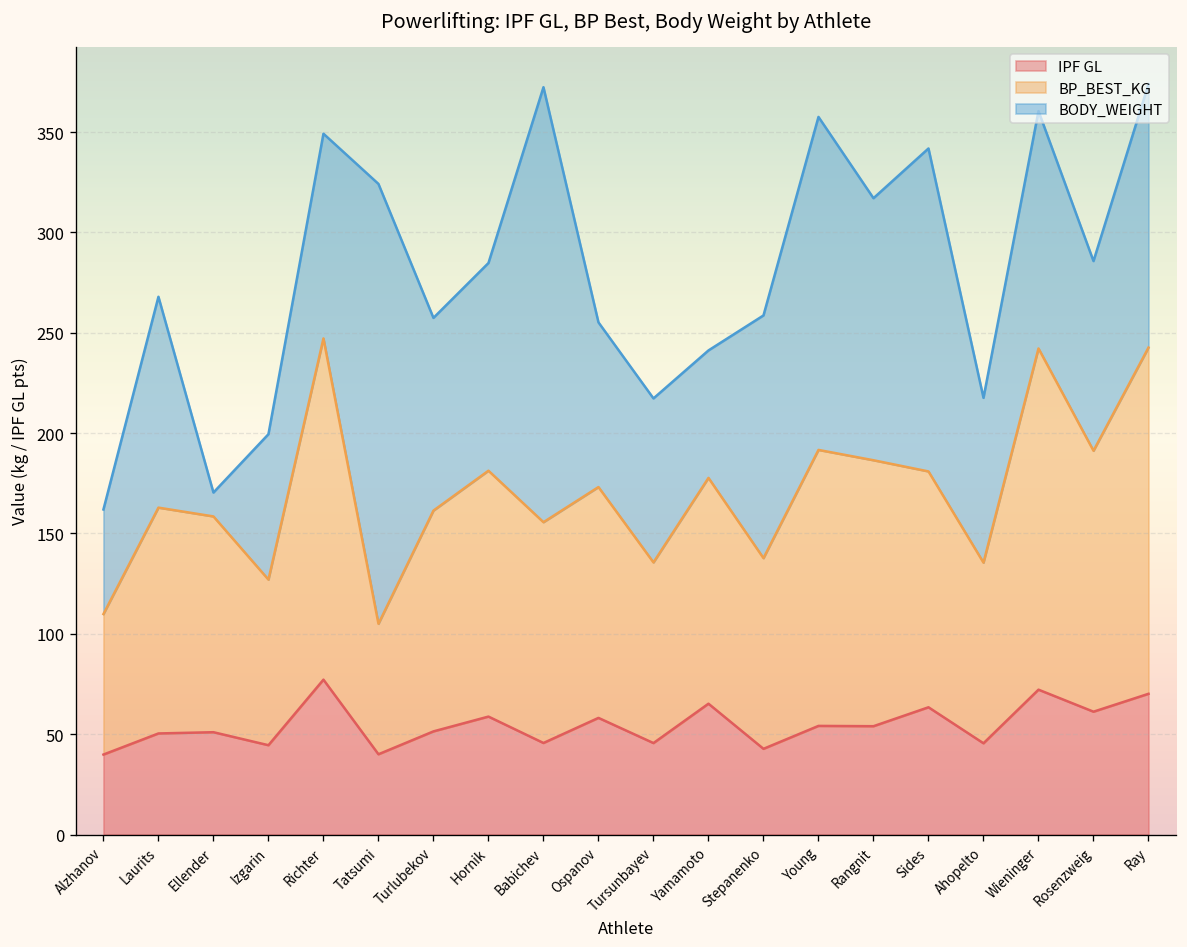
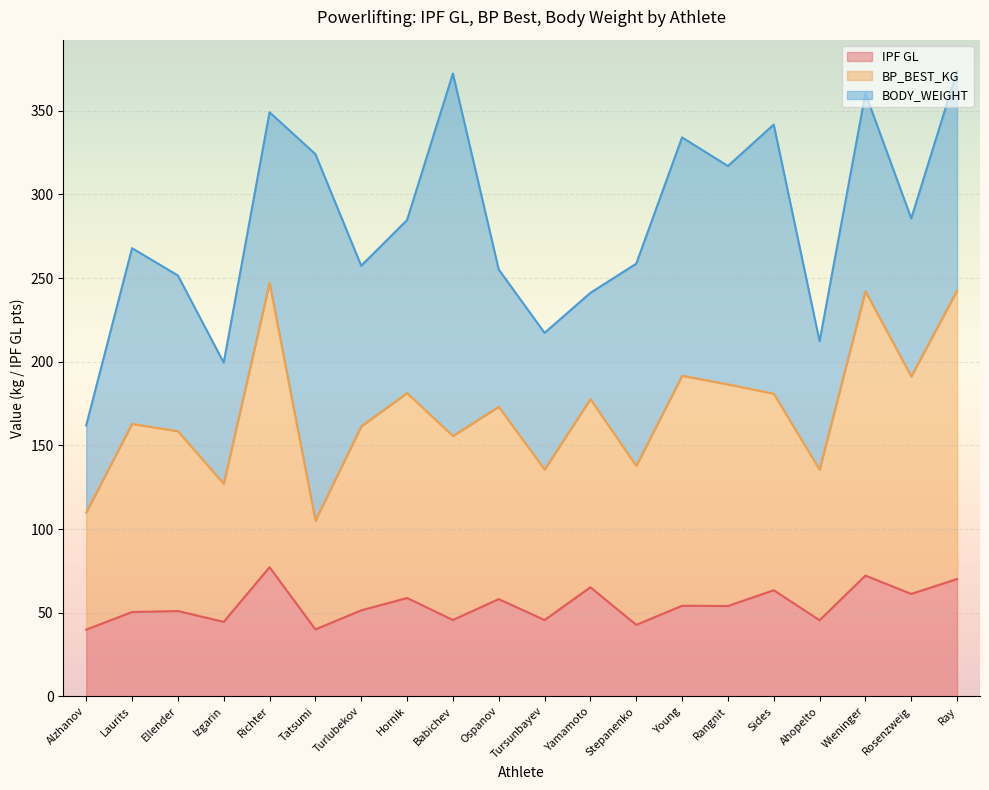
  {
    "BODY_WEIGHT": {
      "Alzhanov": 52,
      "Laurits": 105,
-     "Ellender": 12,
+     "Ellender": 93,
      "Izgarin": 72,
      "Richter": 102,
      "Tatsumi": 219,
      "Turlubekov": 96,
      "Hornik": 103,
      "Babichev": 217,
      "Ospanov": 82,
      "Tursunbayev": 82,
      "Yamamoto": 64,
      "Stepanenko": 121,
-     "Young": 166,
+     "Young": 143,
      "Rangnit": 131,
      "Sides": 161,
-     "Ahopelto": 82,
+     "Ahopelto": 77,
      "Rosenzweig": 95
    }
  }
